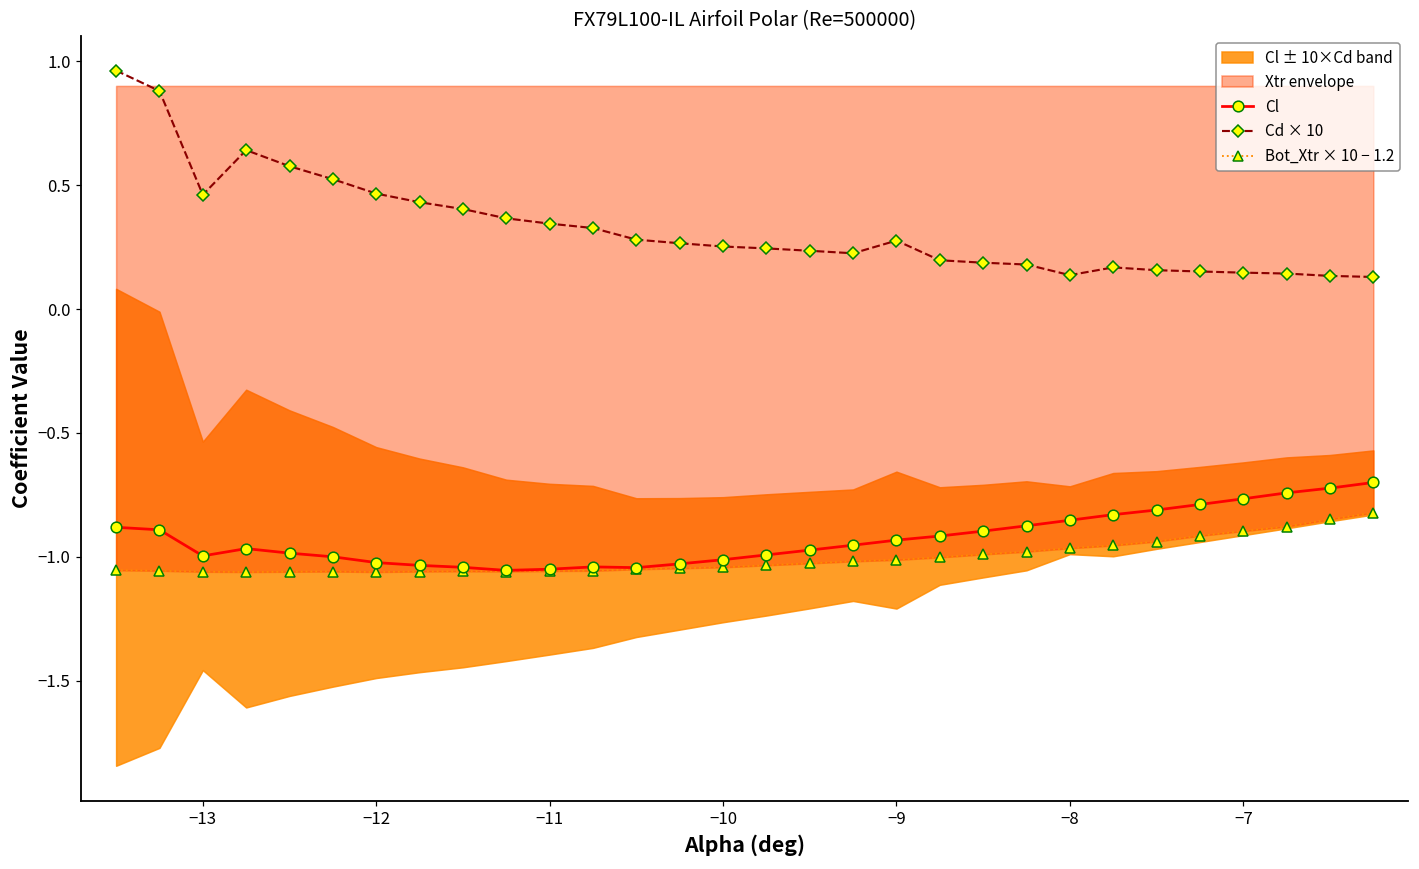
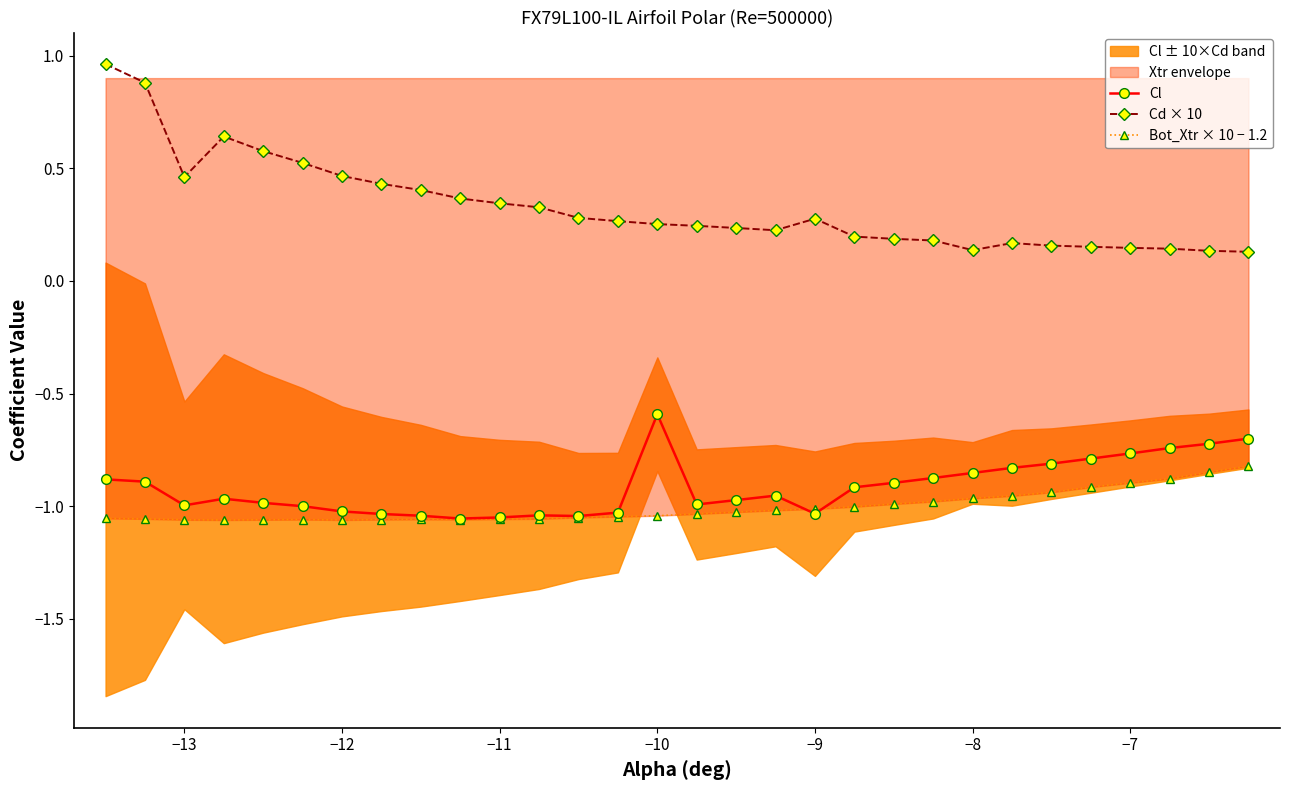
  {
    "Cl": {
      "−13": -1.00,
      "−12": -1.02,
-     "−10": -1.01,
-     "−9": -0.93,
+     "−10": -0.59,
+     "−9": -1.03,
      "−8": -0.85,
      "−7": -0.77
    },
    "Cd × 10": {
      "−13": 0.46,
      "−12": 0.47,
      "−11": 0.34,
      "−10": 0.25,
      "−9": 0.28,
      "−8": 0.14,
      "−7": 0.15
    }
  }
